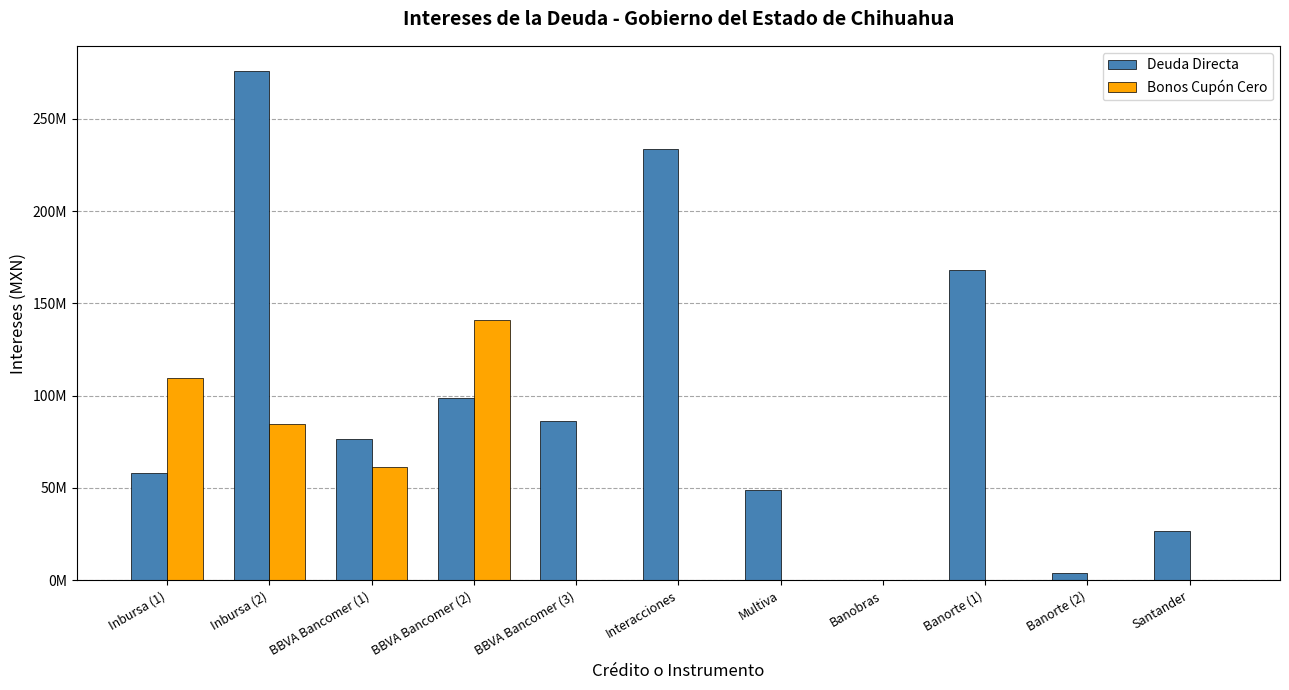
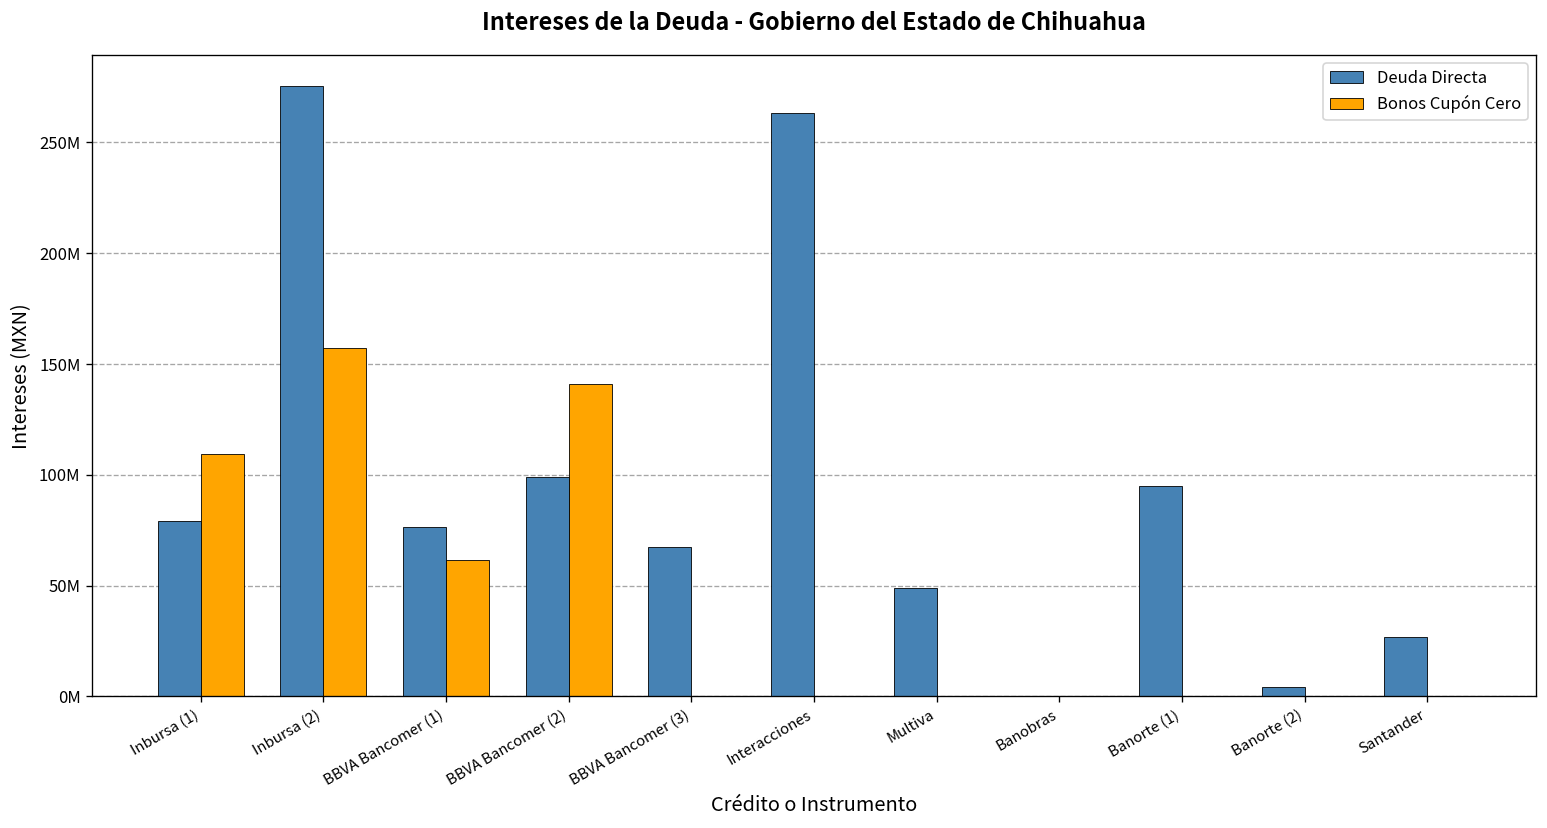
  {
    "Deuda Directa": {
-     "Inbursa (1)": 58000000,
+     "Inbursa (1)": 79000000,
      "Inbursa (2)": 276000000,
      "BBVA Bancomer (1)": 77000000,
      "BBVA Bancomer (2)": 99000000,
-     "BBVA Bancomer (3)": 86000000,
-     "Interacciones": 234000000,
+     "BBVA Bancomer (3)": 67000000,
+     "Interacciones": 263000000,
      "Multiva": 49000000,
      "Banobras": 0,
-     "Banorte (1)": 168000000,
+     "Banorte (1)": 95000000,
      "Banorte (2)": 4000000,
      "Santander": 27000000
    },
    "Bonos Cupón Cero": {
      "Inbursa (1)": 110000000,
-     "Inbursa (2)": 85000000,
+     "Inbursa (2)": 157000000,
      "BBVA Bancomer (1)": 61000000,
      "BBVA Bancomer (2)": 141000000,
      "BBVA Bancomer (3)": 0,
      "Interacciones": 0,
      "Multiva": 0,
      "Banobras": 0,
      "Banorte (1)": 0,
      "Banorte (2)": 0,
      "Santander": 0
    }
  }
